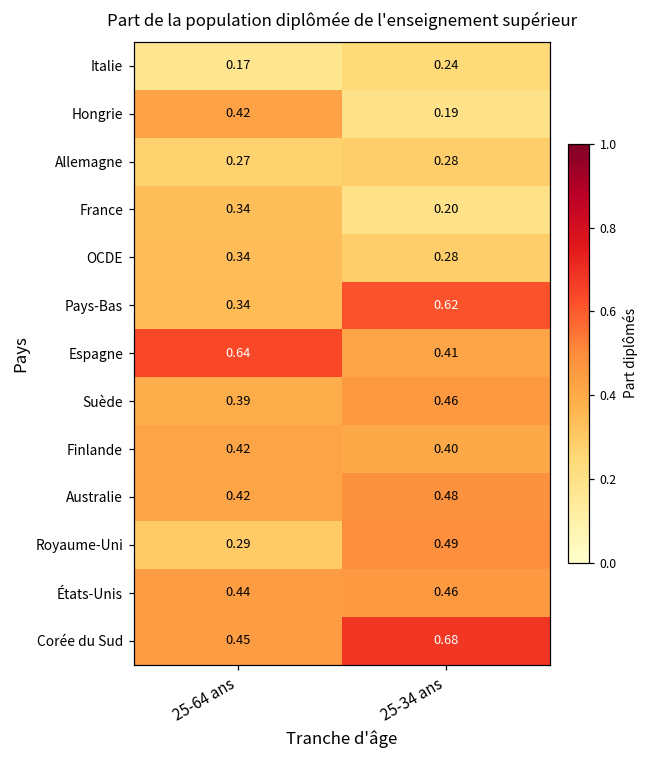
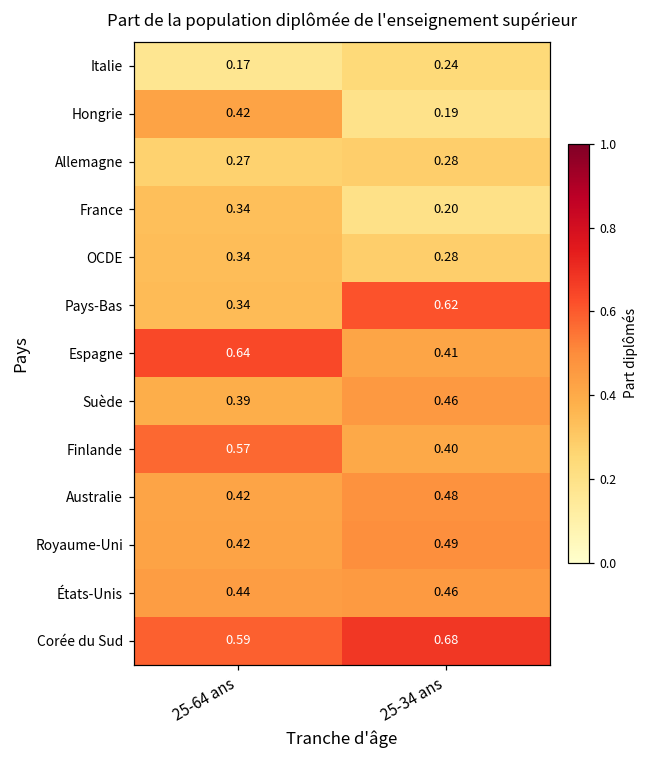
  {
    "Italie": {
      "25-64 ans": 0.17,
      "25-34 ans": 0.24
    },
    "Hongrie": {
      "25-64 ans": 0.42,
      "25-34 ans": 0.19
    },
    "Allemagne": {
      "25-64 ans": 0.27,
      "25-34 ans": 0.28
    },
    "France": {
      "25-64 ans": 0.34,
      "25-34 ans": 0.20
    },
    "OCDE": {
      "25-64 ans": 0.34,
      "25-34 ans": 0.28
    },
    "Pays-Bas": {
      "25-64 ans": 0.34,
      "25-34 ans": 0.62
    },
    "Espagne": {
      "25-64 ans": 0.64,
      "25-34 ans": 0.41
    },
    "Suède": {
      "25-64 ans": 0.39,
      "25-34 ans": 0.46
    },
    "Finlande": {
-     "25-64 ans": 0.42,
+     "25-64 ans": 0.57,
      "25-34 ans": 0.40
    },
    "Australie": {
      "25-64 ans": 0.42,
      "25-34 ans": 0.48
    },
    "Royaume-Uni": {
-     "25-64 ans": 0.29,
+     "25-64 ans": 0.42,
      "25-34 ans": 0.49
    },
    "États-Unis": {
      "25-64 ans": 0.44,
      "25-34 ans": 0.46
    },
    "Corée du Sud": {
-     "25-64 ans": 0.45,
+     "25-64 ans": 0.59,
      "25-34 ans": 0.68
    }
  }
